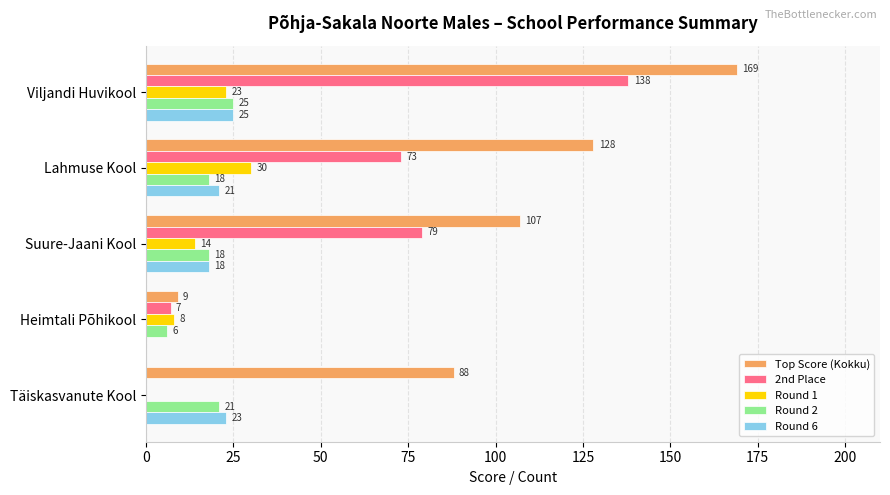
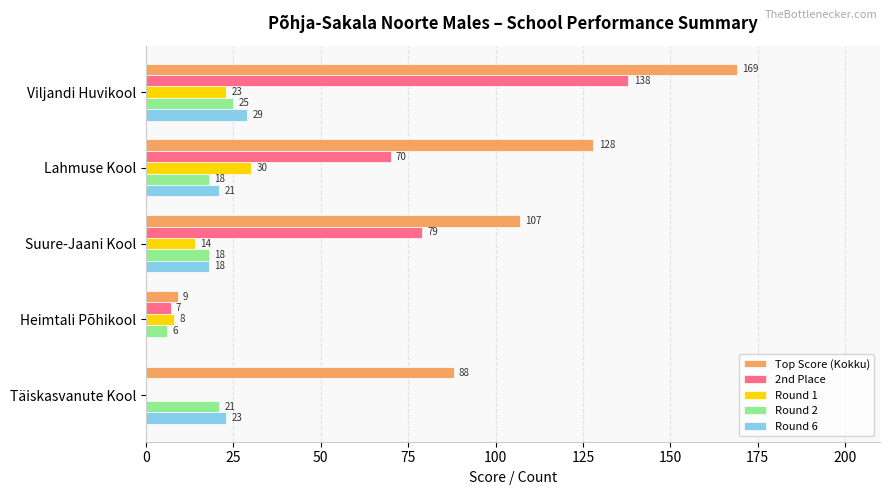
  {
    "Top Score (Kokku)": {
      "Viljandi Huvikool": 169,
      "Lahmuse Kool": 128,
      "Suure-Jaani Kool": 107,
      "Heimtali Põhikool": 9,
      "Täiskasvanute Kool": 88
    },
    "2nd Place": {
      "Viljandi Huvikool": 138,
-     "Lahmuse Kool": 73,
+     "Lahmuse Kool": 70,
      "Suure-Jaani Kool": 79,
      "Heimtali Põhikool": 7
    },
    "Round 1": {
      "Viljandi Huvikool": 23,
      "Lahmuse Kool": 30,
      "Suure-Jaani Kool": 14,
      "Heimtali Põhikool": 8
    },
    "Round 2": {
      "Viljandi Huvikool": 25,
      "Lahmuse Kool": 18,
      "Suure-Jaani Kool": 18,
      "Heimtali Põhikool": 6,
      "Täiskasvanute Kool": 21
    },
    "Round 6": {
-     "Viljandi Huvikool": 25,
+     "Viljandi Huvikool": 29,
      "Lahmuse Kool": 21,
      "Suure-Jaani Kool": 18,
      "Täiskasvanute Kool": 23
    }
  }
